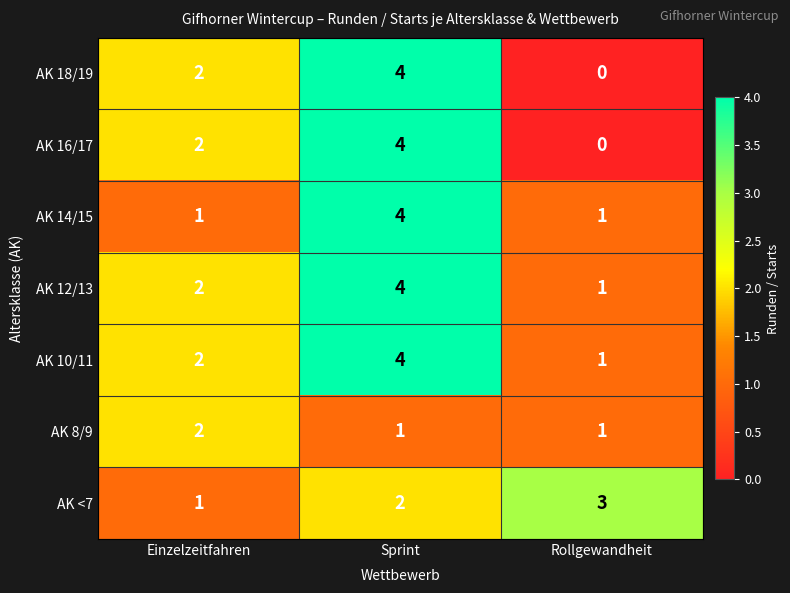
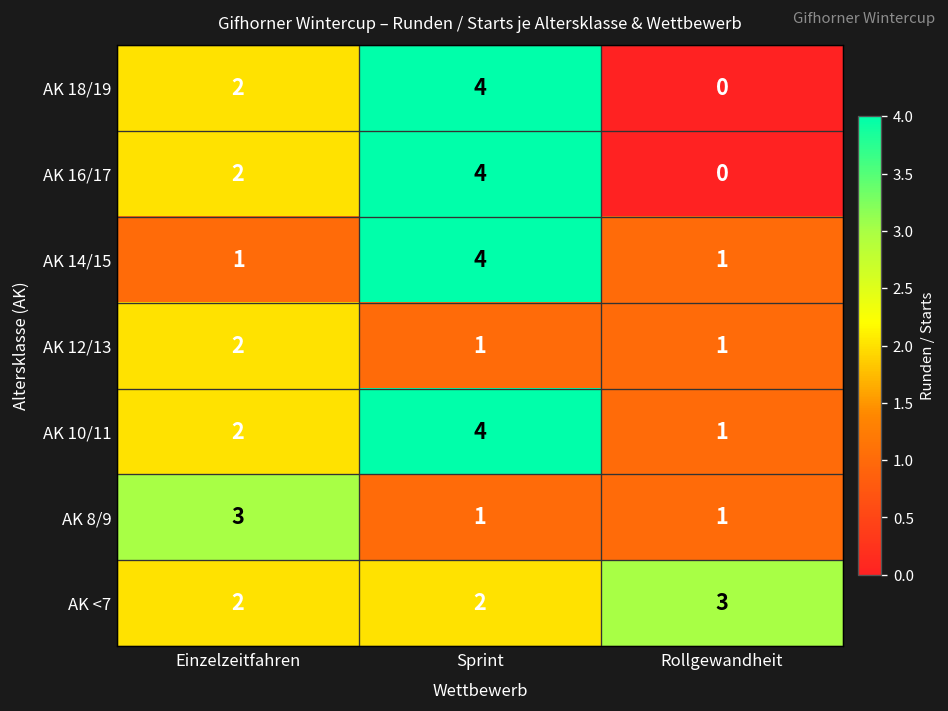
  {
    "AK 18/19": {
      "Einzelzeitfahren": 2,
      "Sprint": 4,
      "Rollgewandheit": 0
    },
    "AK 16/17": {
      "Einzelzeitfahren": 2,
      "Sprint": 4,
      "Rollgewandheit": 0
    },
    "AK 14/15": {
      "Einzelzeitfahren": 1,
      "Sprint": 4,
      "Rollgewandheit": 1
    },
    "AK 12/13": {
      "Einzelzeitfahren": 2,
-     "Sprint": 4,
+     "Sprint": 1,
      "Rollgewandheit": 1
    },
    "AK 10/11": {
      "Einzelzeitfahren": 2,
      "Sprint": 4,
      "Rollgewandheit": 1
    },
    "AK 8/9": {
-     "Einzelzeitfahren": 2,
+     "Einzelzeitfahren": 3,
      "Sprint": 1,
      "Rollgewandheit": 1
    },
    "AK <7": {
-     "Einzelzeitfahren": 1,
+     "Einzelzeitfahren": 2,
      "Sprint": 2,
      "Rollgewandheit": 3
    }
  }
